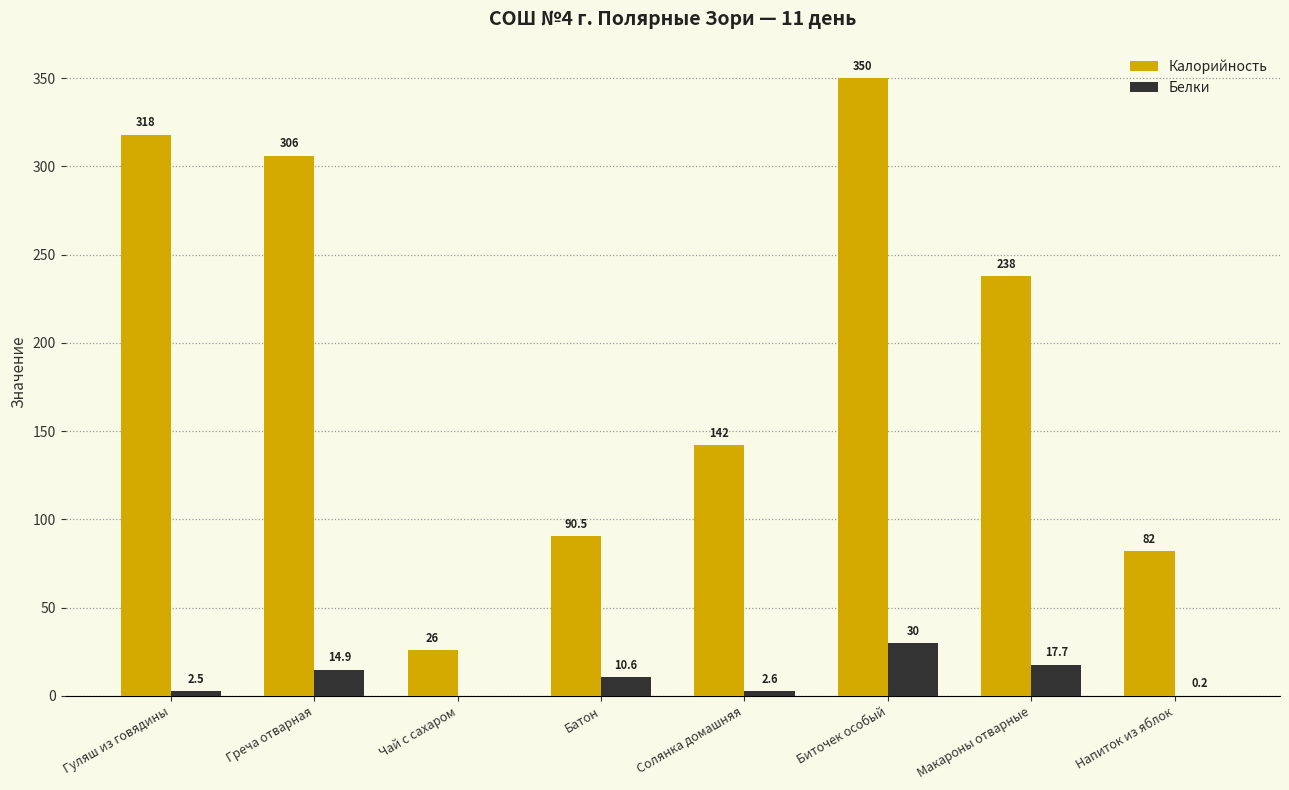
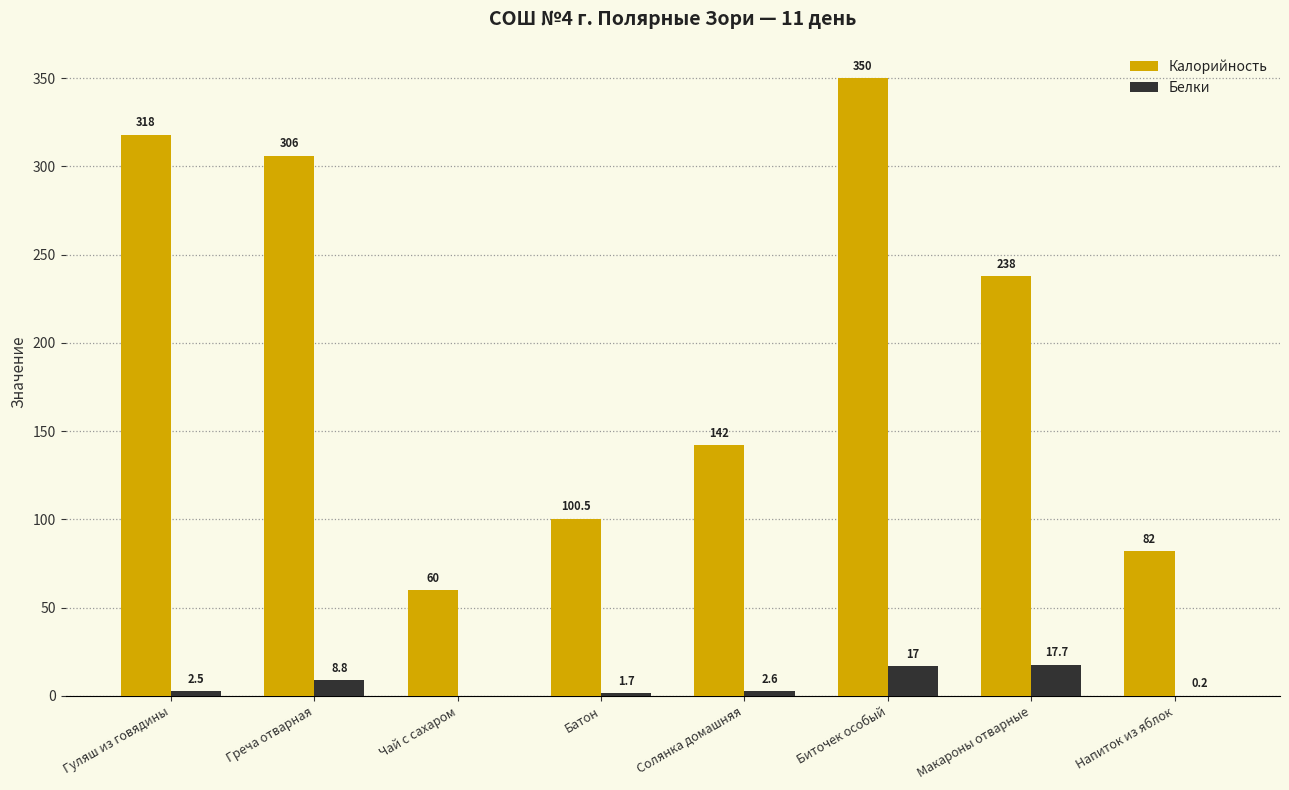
  {
    "Калорийность": {
      "Гуляш из говядины": 318,
      "Греча отварная": 306,
-     "Чай с сахаром": 26,
-     "Батон": 90.5,
+     "Чай с сахаром": 60,
+     "Батон": 100.5,
      "Солянка домашняя": 142,
      "Биточек особый": 350,
      "Макароны отварные": 238,
      "Напиток из яблок": 82
    },
    "Белки": {
      "Гуляш из говядины": 2.5,
-     "Греча отварная": 14.9,
-     "Батон": 10.6,
+     "Греча отварная": 8.8,
+     "Батон": 1.7,
      "Солянка домашняя": 2.6,
-     "Биточек особый": 30,
+     "Биточек особый": 17,
      "Макароны отварные": 17.7,
      "Напиток из яблок": 0.2
    }
  }
